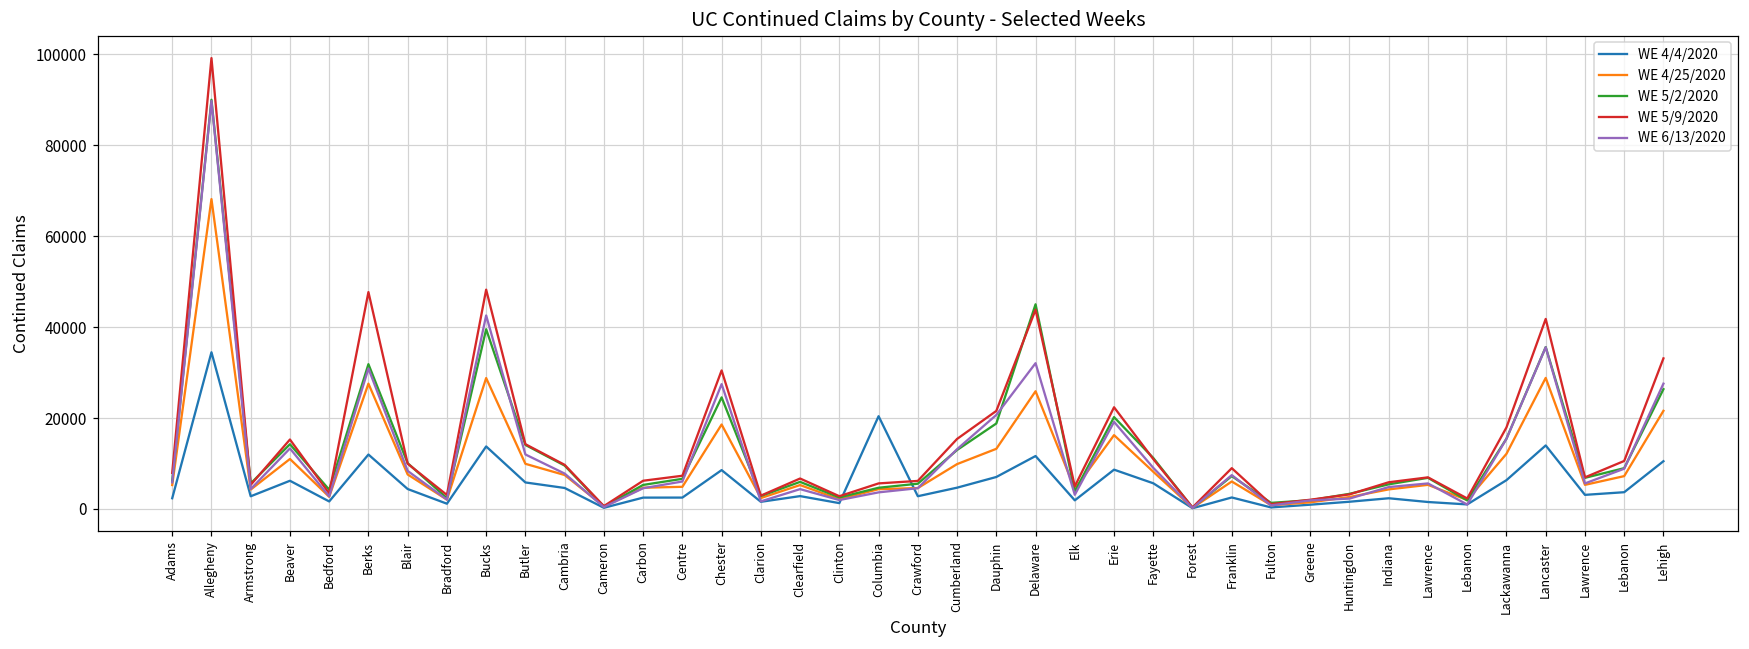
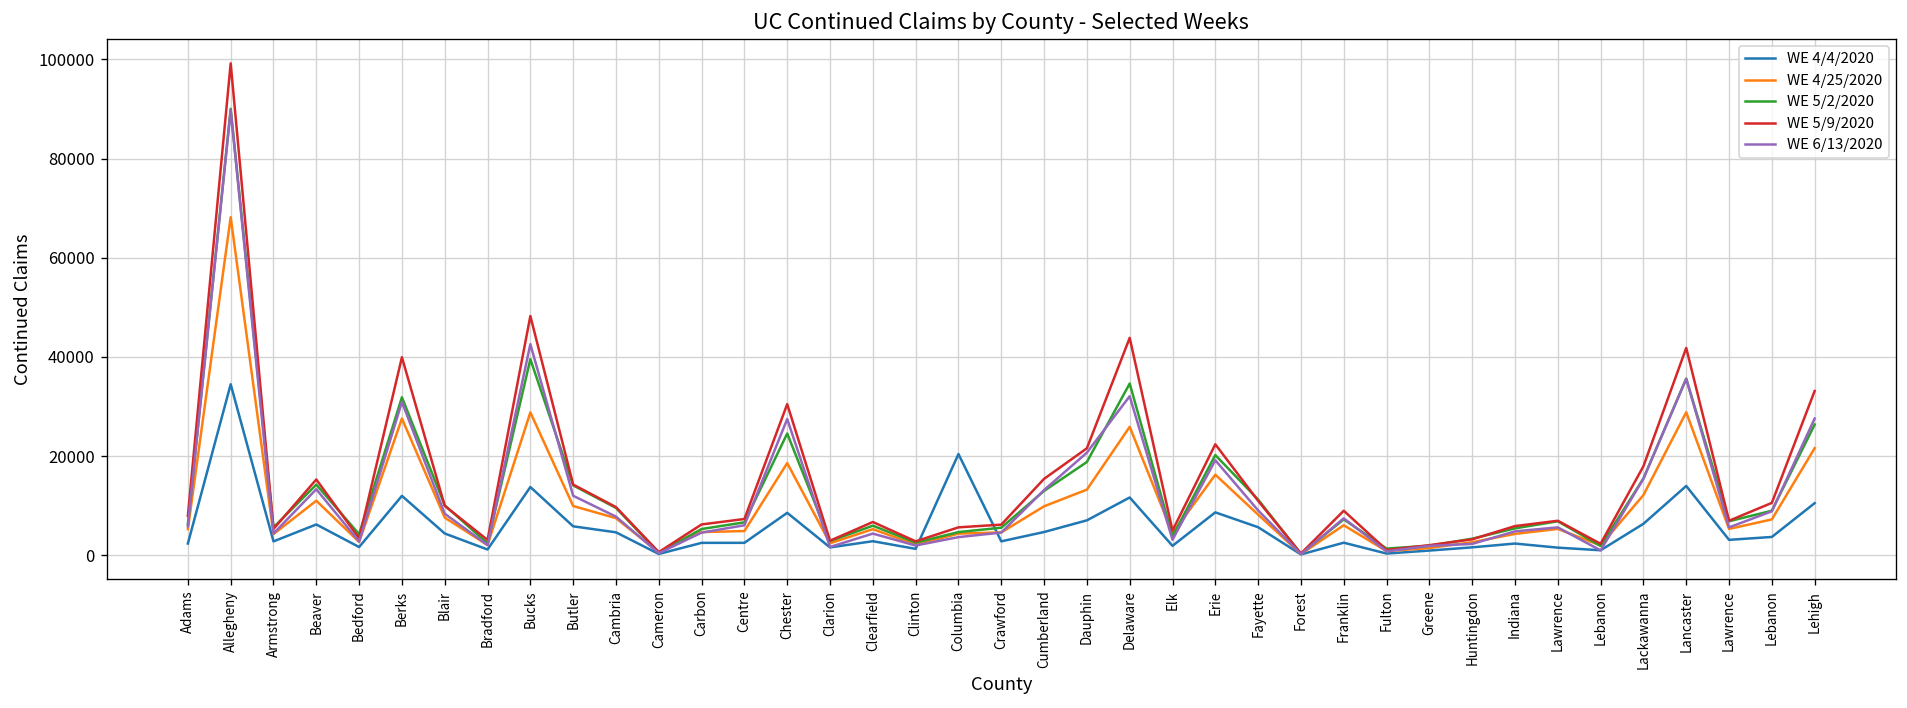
  {
    "WE 4/4/2020": {
      "Adams": 2000,
      "Allegheny": 34000,
      "Armstrong": 3000,
      "Beaver": 6000,
      "Bedford": 2000,
      "Berks": 12000,
      "Blair": 4000,
      "Bradford": 1000,
      "Bucks": 14000,
      "Butler": 6000,
      "Cambria": 5000,
      "Carbon": 2000,
      "Centre": 3000,
      "Chester": 9000,
      "Clearfield": 3000,
      "Clinton": 1000,
      "Columbia": 20000,
      "Crawford": 3000,
      "Cumberland": 5000,
      "Dauphin": 7000,
      "Delaware": 12000,
      "Elk": 2000,
      "Erie": 9000,
      "Fayette": 6000,
      "Franklin": 3000,
      "Huntingdon": 2000,
      "Indiana": 2000,
      "Lackawanna": 6000,
      "Lancaster": 14000,
      "Lehigh": 11000
    },
    "WE 4/25/2020": {
      "Allegheny": 68000,
      "Beaver": 11000,
      "Berks": 28000,
      "Blair": 8000,
      "Bucks": 29000,
      "Butler": 10000,
      "Centre": 5000,
      "Chester": 19000,
      "Clearfield": 5000,
      "Cumberland": 10000,
      "Dauphin": 13000,
      "Delaware": 26000,
      "Erie": 16000,
      "Fayette": 8000,
      "Franklin": 6000,
      "Lackawanna": 12000,
      "Lancaster": 29000,
      "Lehigh": 22000
    },
    "WE 5/2/2020": {
      "Beaver": 14000,
      "Bedford": 4000,
      "Berks": 32000,
      "Bucks": 40000,
      "Carbon": 5000,
      "Chester": 25000,
      "Clearfield": 6000,
      "Dauphin": 19000,
-     "Delaware": 45000,
+     "Delaware": 35000,
      "Erie": 20000,
      "Lehigh": 26000
    },
    "WE 5/9/2020": {
      "Adams": 8000,
      "Allegheny": 99000,
      "Beaver": 15000,
      "Bedford": 3000,
-     "Berks": 48000,
+     "Berks": 40000,
      "Bradford": 3000,
      "Bucks": 48000,
      "Carbon": 6000,
      "Centre": 7000,
      "Chester": 30000,
      "Clearfield": 7000,
      "Columbia": 6000,
      "Cumberland": 15000,
      "Dauphin": 22000,
      "Delaware": 44000,
      "Erie": 22000,
      "Franklin": 9000,
      "Lackawanna": 18000,
      "Lancaster": 42000,
      "Lehigh": 33000
    },
    "WE 6/13/2020": {
      "Beaver": 13000,
      "Berks": 31000,
      "Blair": 8000,
      "Bucks": 43000,
      "Butler": 12000,
      "Chester": 27000,
      "Clearfield": 4000,
      "Columbia": 4000,
      "Dauphin": 21000,
      "Delaware": 32000,
      "Elk": 3000,
      "Erie": 19000,
      "Fayette": 9000,
      "Lehigh": 28000
    }
  }
